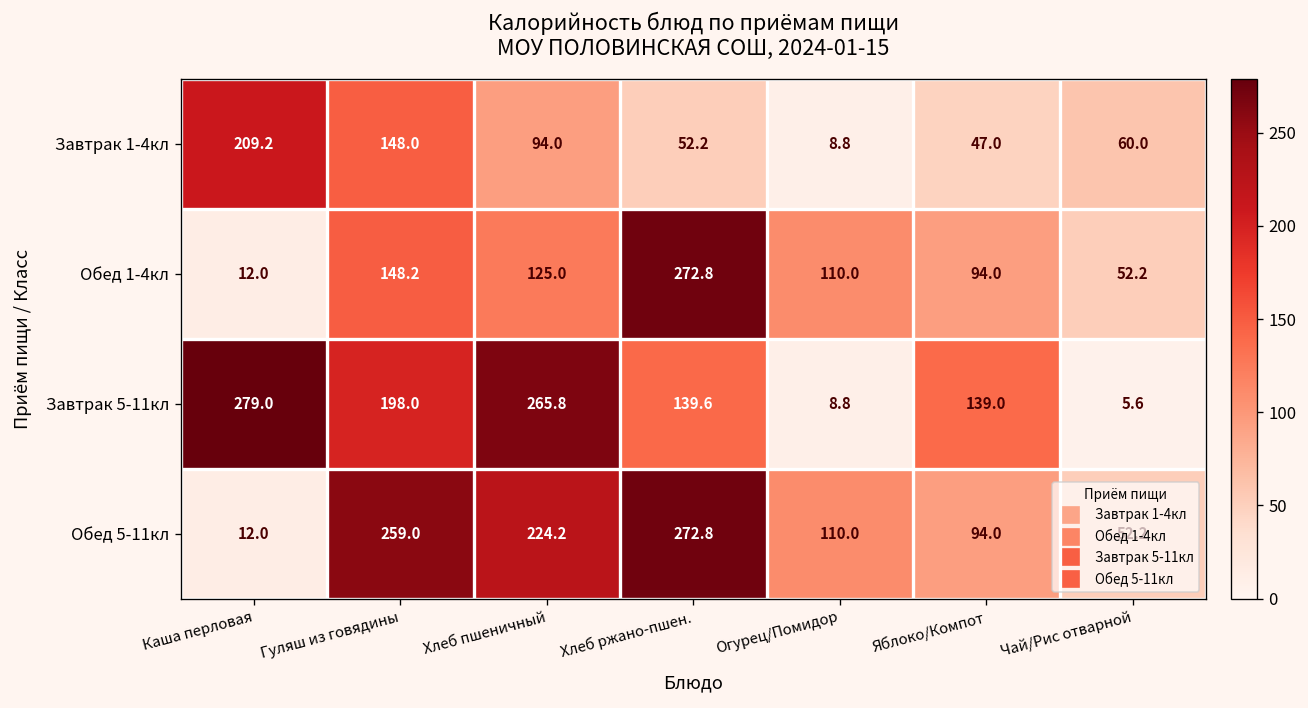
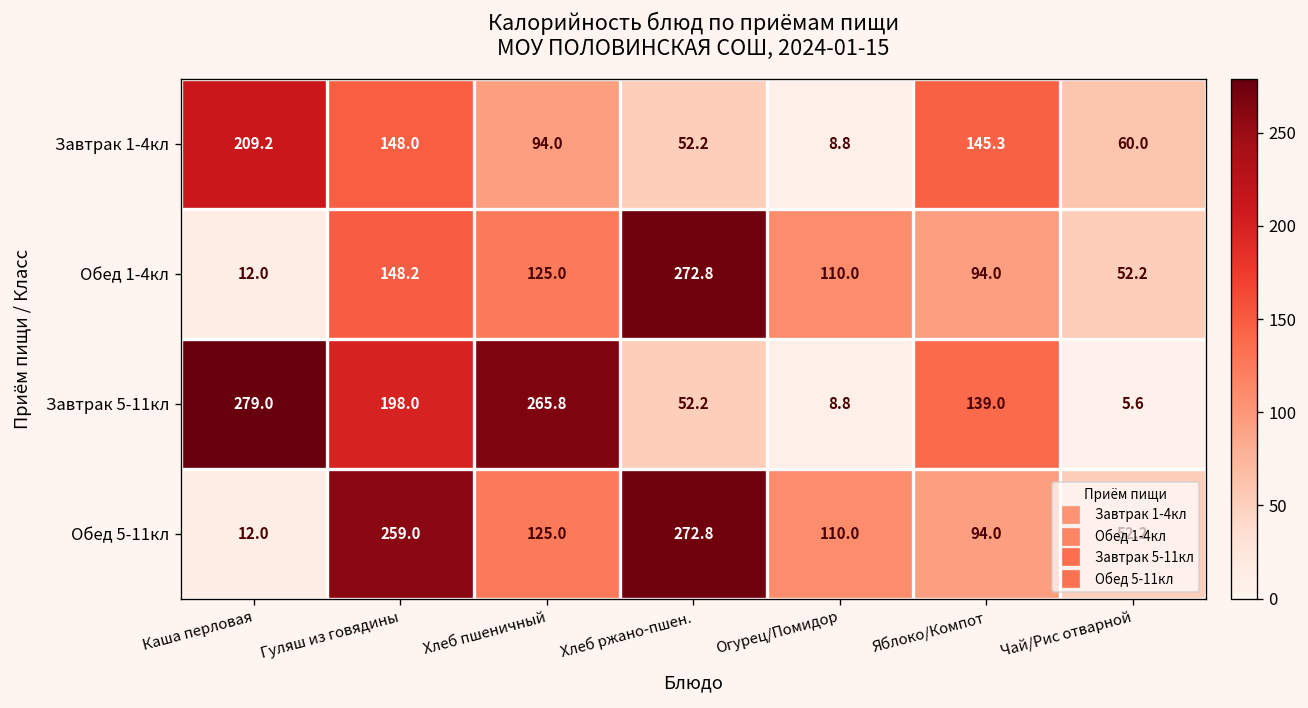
  {
    "Завтрак 1-4кл": {
      "Каша перловая": 209.2,
      "Гуляш из говядины": 148.0,
      "Хлеб пшеничный": 94.0,
      "Хлеб ржано-пшен.": 52.2,
      "Огурец/Помидор": 8.8,
-     "Яблоко/Компот": 47.0,
+     "Яблоко/Компот": 145.3,
      "Чай/Рис отварной": 60.0
    },
    "Обед 1-4кл": {
      "Каша перловая": 12.0,
      "Гуляш из говядины": 148.2,
      "Хлеб пшеничный": 125.0,
      "Хлеб ржано-пшен.": 272.8,
      "Огурец/Помидор": 110.0,
      "Яблоко/Компот": 94.0,
      "Чай/Рис отварной": 52.2
    },
    "Завтрак 5-11кл": {
      "Каша перловая": 279.0,
      "Гуляш из говядины": 198.0,
      "Хлеб пшеничный": 265.8,
-     "Хлеб ржано-пшен.": 139.6,
+     "Хлеб ржано-пшен.": 52.2,
      "Огурец/Помидор": 8.8,
      "Яблоко/Компот": 139.0,
      "Чай/Рис отварной": 5.6
    },
    "Обед 5-11кл": {
      "Каша перловая": 12.0,
      "Гуляш из говядины": 259.0,
-     "Хлеб пшеничный": 224.2,
+     "Хлеб пшеничный": 125.0,
      "Хлеб ржано-пшен.": 272.8,
      "Огурец/Помидор": 110.0,
      "Яблоко/Компот": 94.0
    }
  }
